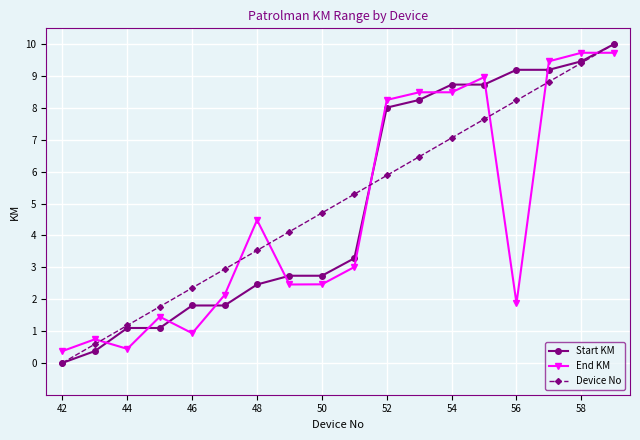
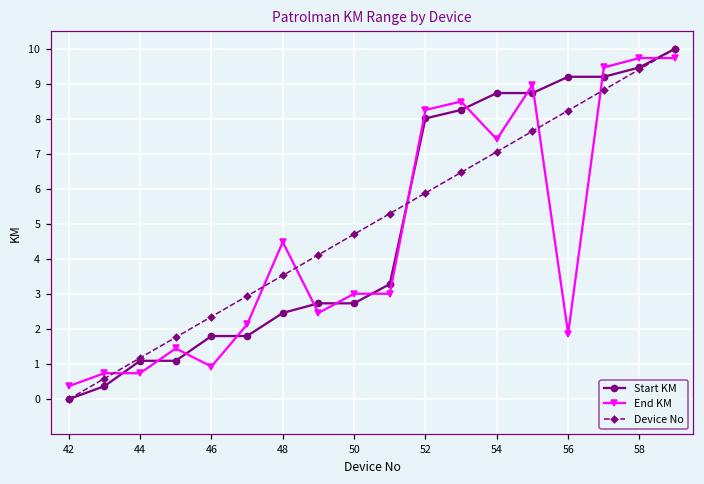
  {
    "End KM": {
      "42": 0.4,
-     "44": 0.4,
+     "44": 0.7,
      "46": 0.9,
      "48": 4.5,
-     "50": 2.5,
+     "50": 3.0,
      "52": 8.3,
-     "54": 8.5,
+     "54": 7.4,
      "56": 1.9,
      "58": 9.7
    }
  }
